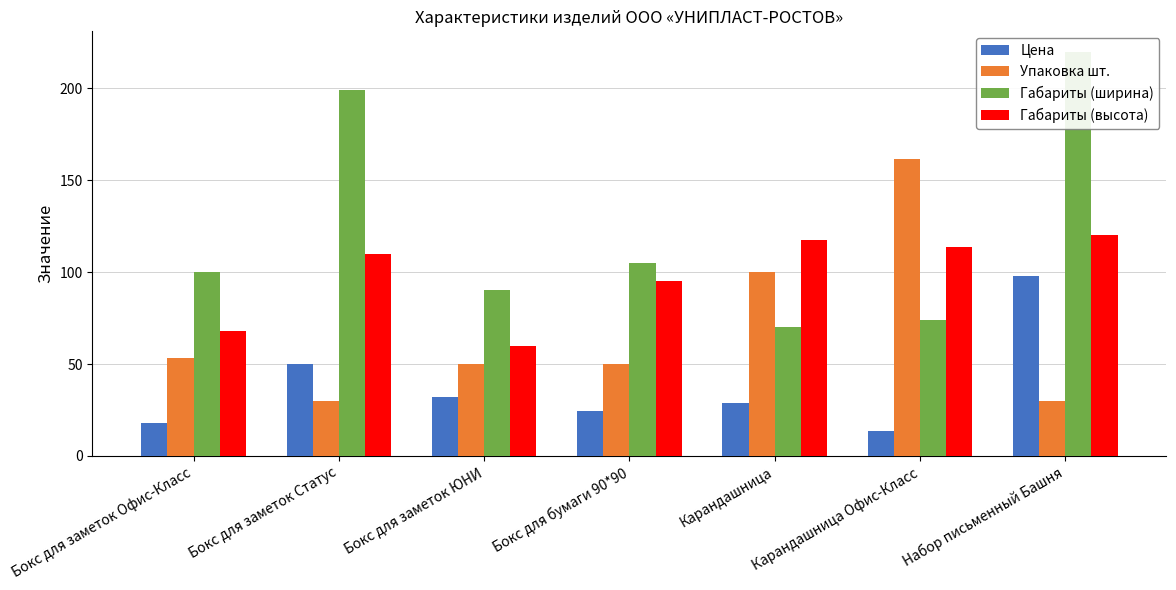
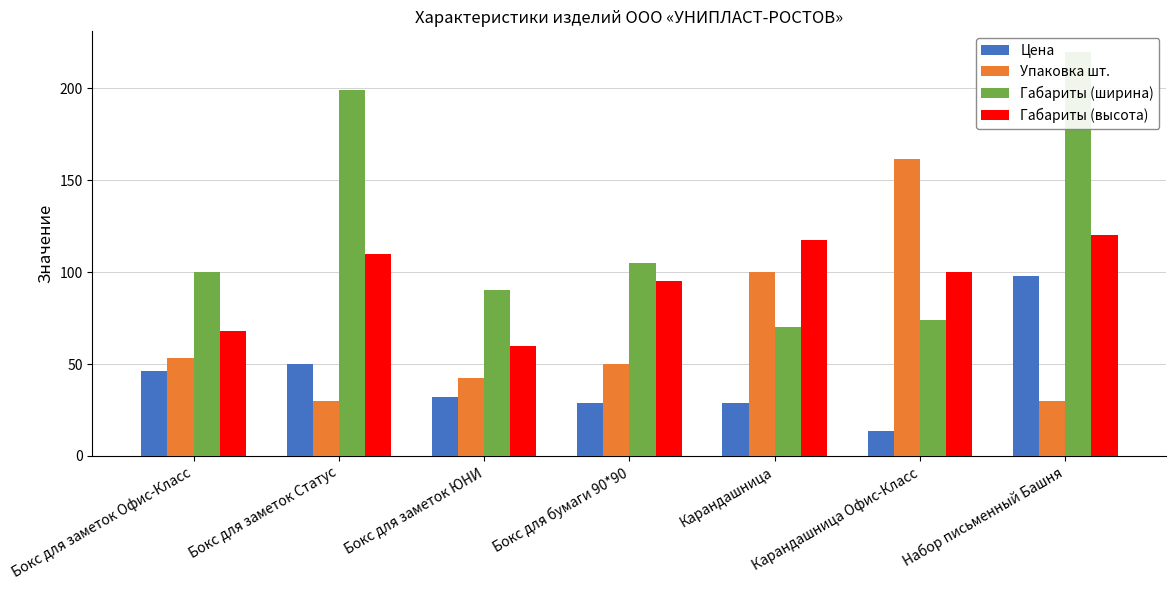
  {
    "Цена": {
-     "Бокс для заметок Офис-Класс": 18,
+     "Бокс для заметок Офис-Класс": 46,
      "Бокс для заметок Статус": 50,
      "Бокс для заметок ЮНИ": 32,
-     "Бокс для бумаги 90*90": 24,
+     "Бокс для бумаги 90*90": 29,
      "Карандашница": 29,
      "Карандашница Офис-Класс": 14,
      "Набор письменный Башня": 98
    },
    "Упаковка шт.": {
      "Бокс для заметок Офис-Класс": 54,
      "Бокс для заметок Статус": 30,
-     "Бокс для заметок ЮНИ": 50,
+     "Бокс для заметок ЮНИ": 42,
      "Бокс для бумаги 90*90": 50,
      "Карандашница": 100,
      "Карандашница Офис-Класс": 161,
      "Набор письменный Башня": 30
    },
    "Габариты (ширина)": {
      "Бокс для заметок Офис-Класс": 100,
      "Бокс для заметок Статус": 199,
      "Бокс для заметок ЮНИ": 90,
      "Бокс для бумаги 90*90": 105,
      "Карандашница": 70,
      "Карандашница Офис-Класс": 74
    },
    "Габариты (высота)": {
      "Бокс для заметок Офис-Класс": 68,
      "Бокс для заметок Статус": 110,
      "Бокс для заметок ЮНИ": 60,
      "Бокс для бумаги 90*90": 95,
      "Карандашница": 117,
-     "Карандашница Офис-Класс": 114,
+     "Карандашница Офис-Класс": 100,
      "Набор письменный Башня": 120
    }
  }
